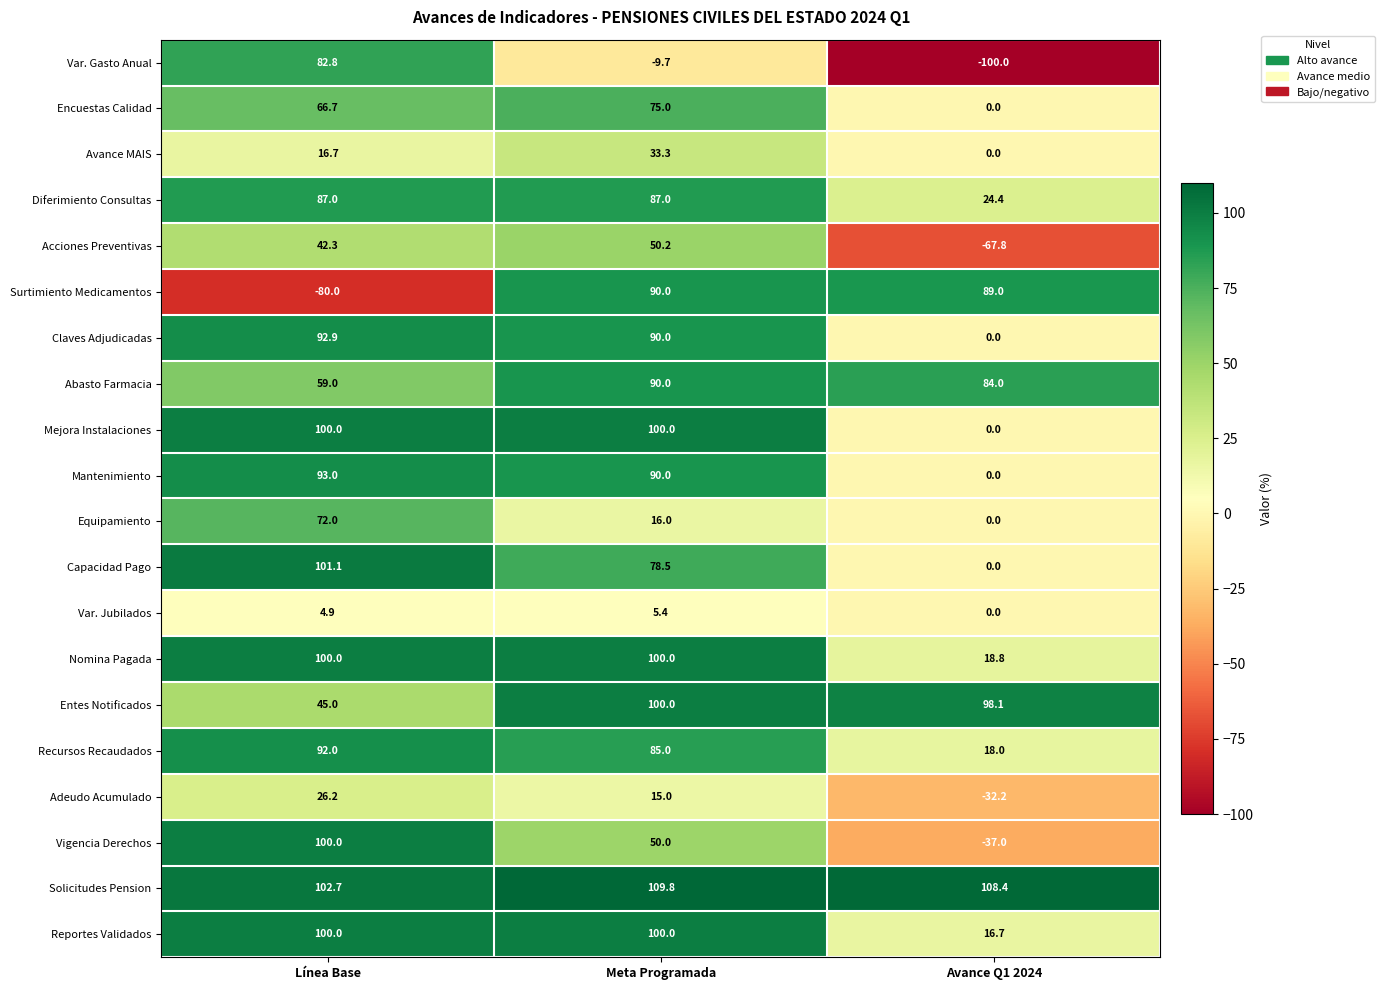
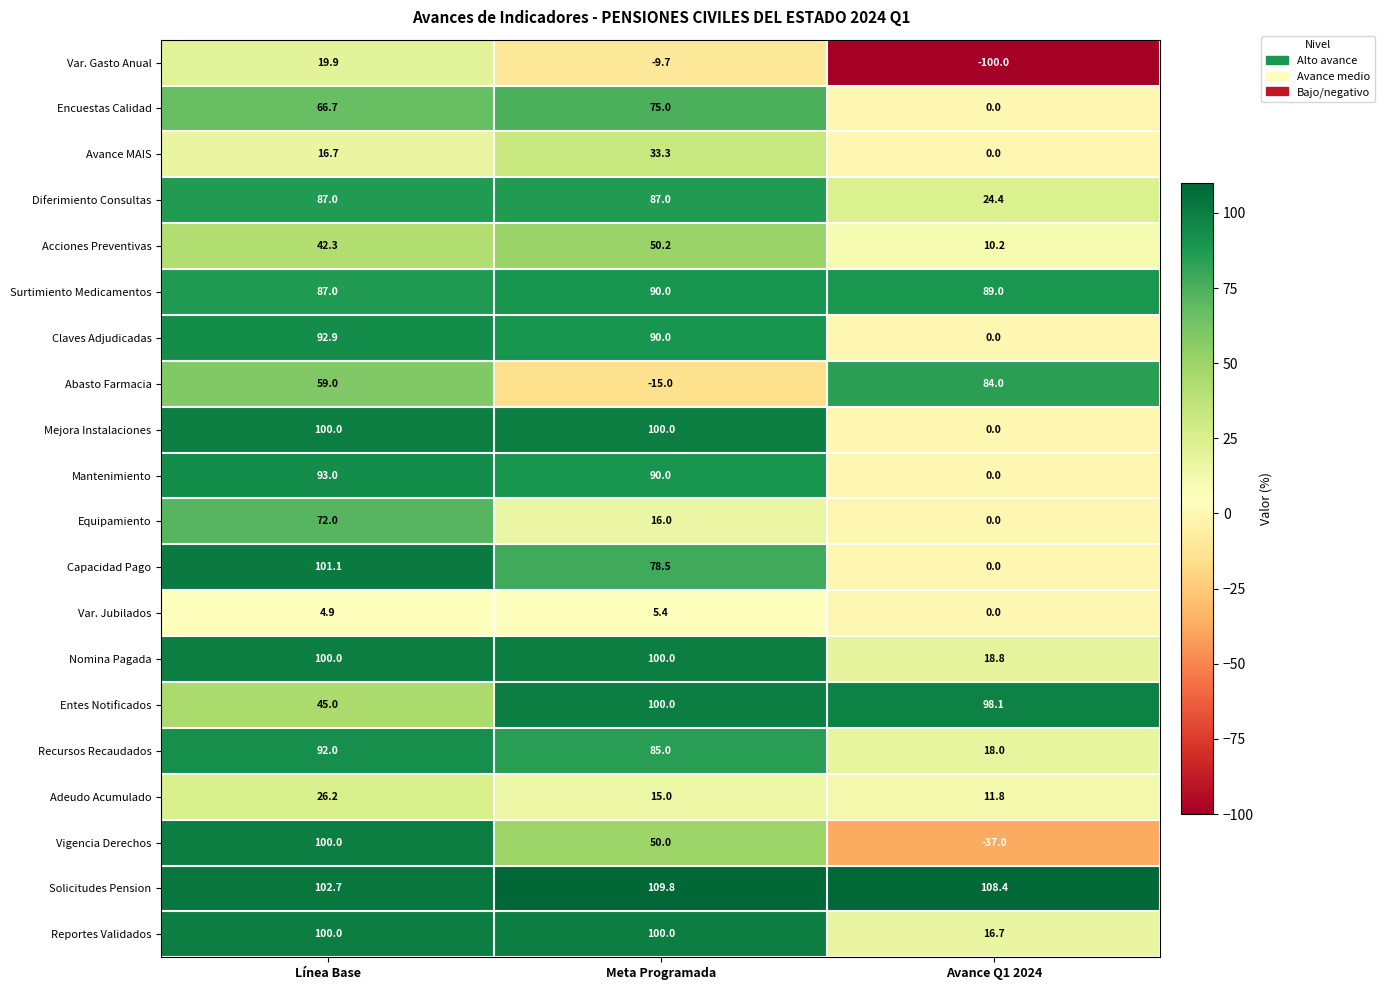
  {
    "Var. Gasto Anual": {
-     "Línea Base": 82.8,
+     "Línea Base": 19.9,
      "Meta Programada": -9.7,
      "Avance Q1 2024": -100.0
    },
    "Encuestas Calidad": {
      "Línea Base": 66.7,
      "Meta Programada": 75.0,
      "Avance Q1 2024": 0.0
    },
    "Avance MAIS": {
      "Línea Base": 16.7,
      "Meta Programada": 33.3,
      "Avance Q1 2024": 0.0
    },
    "Diferimiento Consultas": {
      "Línea Base": 87.0,
      "Meta Programada": 87.0,
      "Avance Q1 2024": 24.4
    },
    "Acciones Preventivas": {
      "Línea Base": 42.3,
      "Meta Programada": 50.2,
-     "Avance Q1 2024": -67.8
+     "Avance Q1 2024": 10.2
    },
    "Surtimiento Medicamentos": {
-     "Línea Base": -80.0,
+     "Línea Base": 87.0,
      "Meta Programada": 90.0,
      "Avance Q1 2024": 89.0
    },
    "Claves Adjudicadas": {
      "Línea Base": 92.9,
      "Meta Programada": 90.0,
      "Avance Q1 2024": 0.0
    },
    "Abasto Farmacia": {
      "Línea Base": 59.0,
-     "Meta Programada": 90.0,
+     "Meta Programada": -15.0,
      "Avance Q1 2024": 84.0
    },
    "Mejora Instalaciones": {
      "Línea Base": 100.0,
      "Meta Programada": 100.0,
      "Avance Q1 2024": 0.0
    },
    "Mantenimiento": {
      "Línea Base": 93.0,
      "Meta Programada": 90.0,
      "Avance Q1 2024": 0.0
    },
    "Equipamiento": {
      "Línea Base": 72.0,
      "Meta Programada": 16.0,
      "Avance Q1 2024": 0.0
    },
    "Capacidad Pago": {
      "Línea Base": 101.1,
      "Meta Programada": 78.5,
      "Avance Q1 2024": 0.0
    },
    "Var. Jubilados": {
      "Línea Base": 4.9,
      "Meta Programada": 5.4,
      "Avance Q1 2024": 0.0
    },
    "Nomina Pagada": {
      "Línea Base": 100.0,
      "Meta Programada": 100.0,
      "Avance Q1 2024": 18.8
    },
    "Entes Notificados": {
      "Línea Base": 45.0,
      "Meta Programada": 100.0,
      "Avance Q1 2024": 98.1
    },
    "Recursos Recaudados": {
      "Línea Base": 92.0,
      "Meta Programada": 85.0,
      "Avance Q1 2024": 18.0
    },
    "Adeudo Acumulado": {
      "Línea Base": 26.2,
      "Meta Programada": 15.0,
-     "Avance Q1 2024": -32.2
+     "Avance Q1 2024": 11.8
    },
    "Vigencia Derechos": {
      "Línea Base": 100.0,
      "Meta Programada": 50.0,
      "Avance Q1 2024": -37.0
    },
    "Solicitudes Pension": {
      "Línea Base": 102.7,
      "Meta Programada": 109.8,
      "Avance Q1 2024": 108.4
    },
    "Reportes Validados": {
      "Línea Base": 100.0,
      "Meta Programada": 100.0,
      "Avance Q1 2024": 16.7
    }
  }
